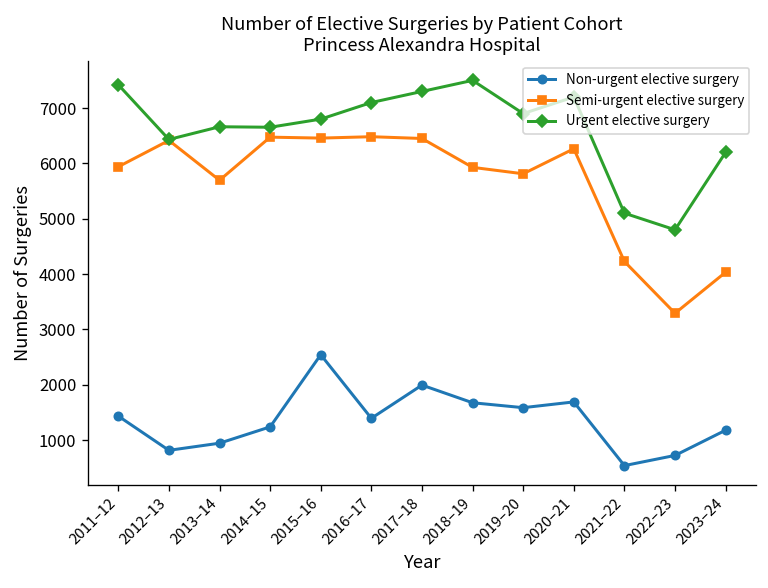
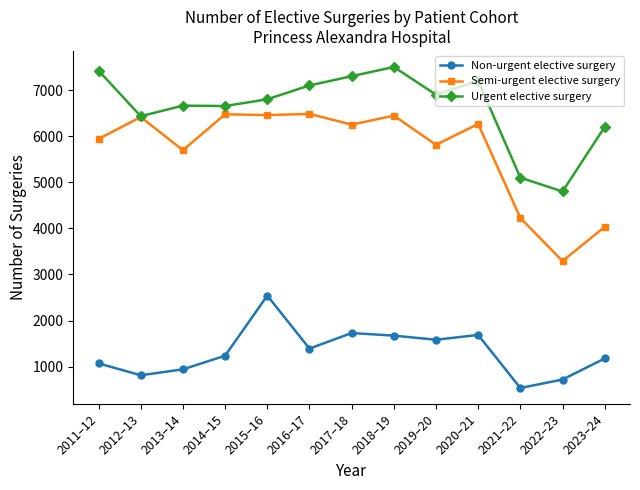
  {
    "Non-urgent elective surgery": {
-     "2011–12": 1400,
+     "2011–12": 1100,
      "2012–13": 800,
      "2013–14": 900,
      "2014–15": 1200,
      "2015–16": 2500,
      "2016–17": 1400,
-     "2017–18": 2000,
+     "2017–18": 1700,
      "2018–19": 1700,
      "2019–20": 1600,
      "2020–21": 1700,
      "2021–22": 500,
      "2022–23": 700,
      "2023–24": 1200
    },
    "Semi-urgent elective surgery": {
      "2011–12": 5900,
      "2013–14": 5700,
      "2014–15": 6500,
      "2015–16": 6500,
      "2016–17": 6500,
-     "2017–18": 6500,
-     "2018–19": 5900,
+     "2017–18": 6300,
+     "2018–19": 6400,
      "2019–20": 5800,
      "2020–21": 6300,
      "2021–22": 4200,
      "2022–23": 3300,
      "2023–24": 4000
    },
    "Urgent elective surgery": {
      "2011–12": 7400,
      "2013–14": 6700,
      "2014–15": 6700,
      "2015–16": 6800,
      "2016–17": 7100,
      "2017–18": 7300,
      "2018–19": 7500,
      "2021–22": 5100,
      "2022–23": 4800,
      "2023–24": 6200
    }
  }
